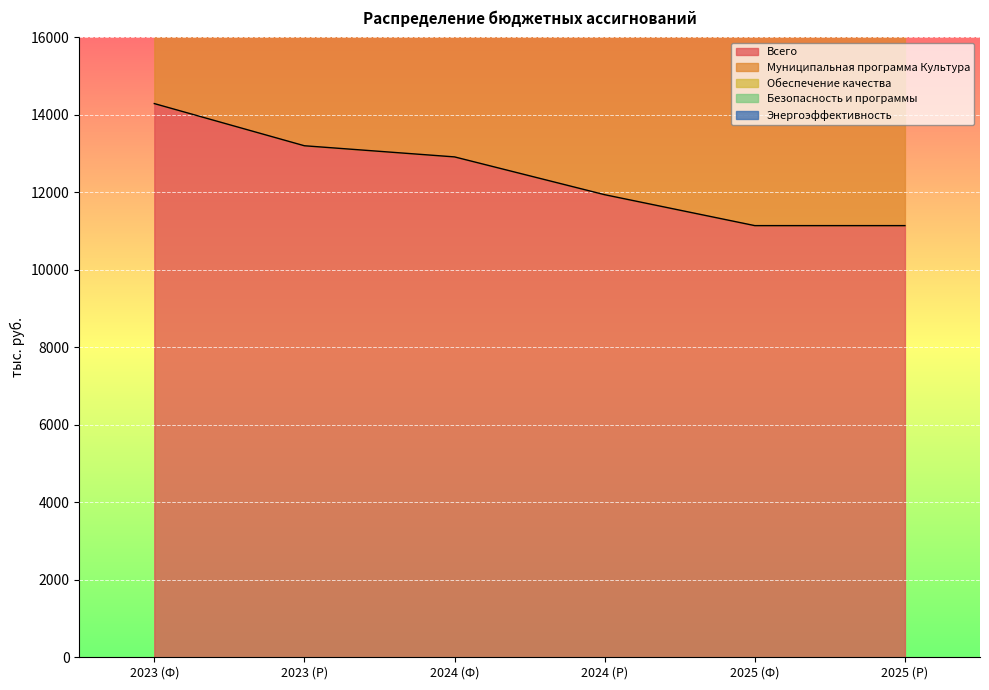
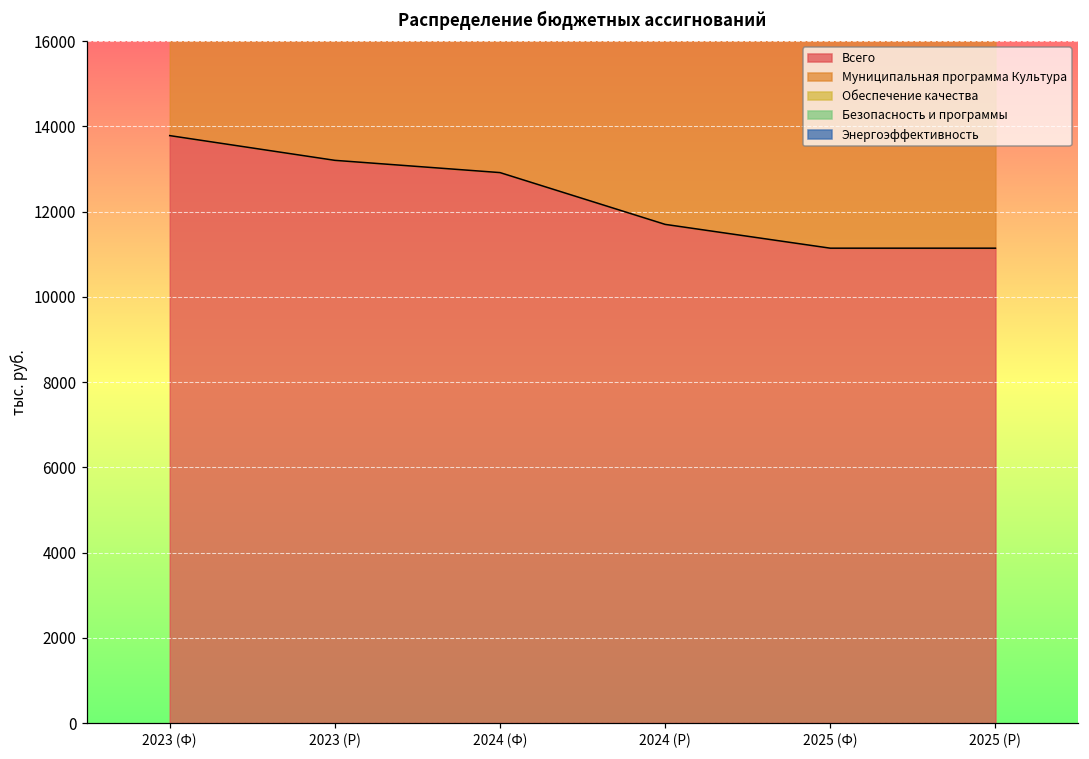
  {
    "Всего": {
-     "2023 (Ф)": 14300,
+     "2023 (Ф)": 13800,
      "2023 (Р)": 13200,
      "2024 (Ф)": 12900,
-     "2024 (Р)": 11900,
+     "2024 (Р)": 11700,
      "2025 (Ф)": 11100,
      "2025 (Р)": 11100
    }
  }
